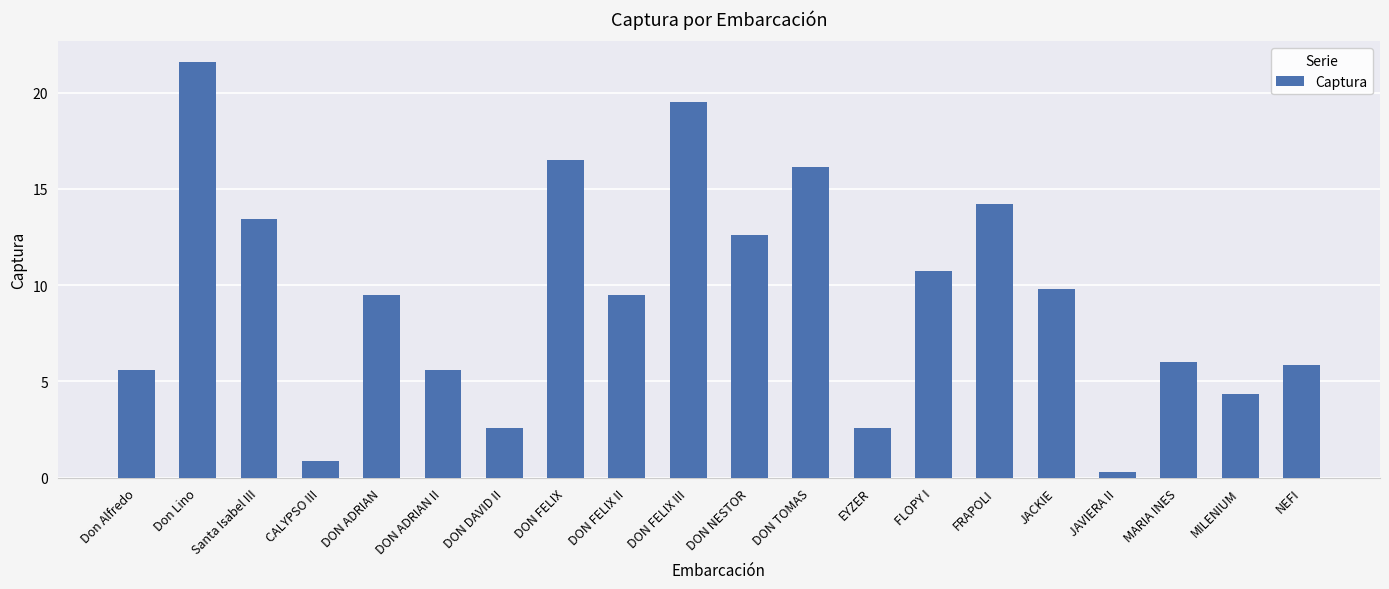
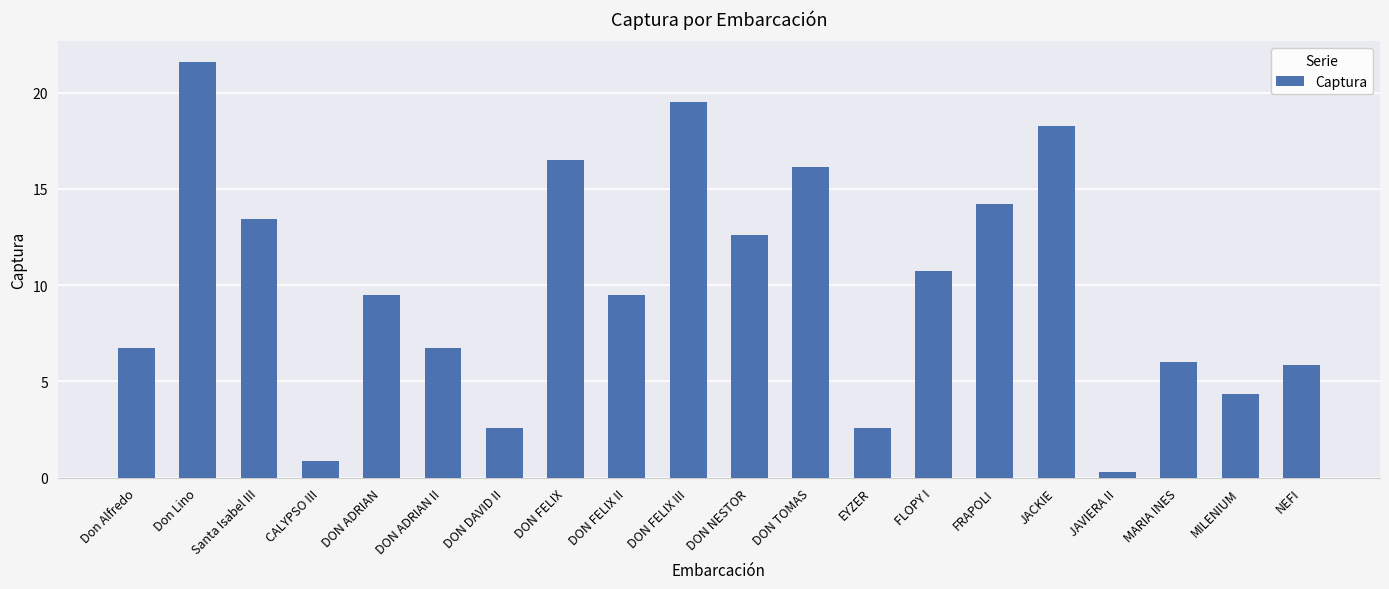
  {
-   "Don Alfredo": 5.6,
+   "Don Alfredo": 6.8,
    "Don Lino": 21.6,
    "Santa Isabel III": 13.4,
    "CALYPSO III": 0.9,
    "DON ADRIAN": 9.5,
-   "DON ADRIAN II": 5.6,
+   "DON ADRIAN II": 6.7,
    "DON DAVID II": 2.6,
    "DON FELIX": 16.5,
    "DON FELIX II": 9.5,
    "DON FELIX III": 19.5,
    "DON NESTOR": 12.6,
    "DON TOMAS": 16.1,
    "EYZER": 2.6,
    "FLOPY I": 10.7,
    "FRAPOLI": 14.2,
-   "JACKIE": 9.8,
+   "JACKIE": 18.2,
    "JAVIERA II": 0.3,
    "MARIA INES": 6.0,
    "MILENIUM": 4.4,
    "NEFI": 5.8
  }
